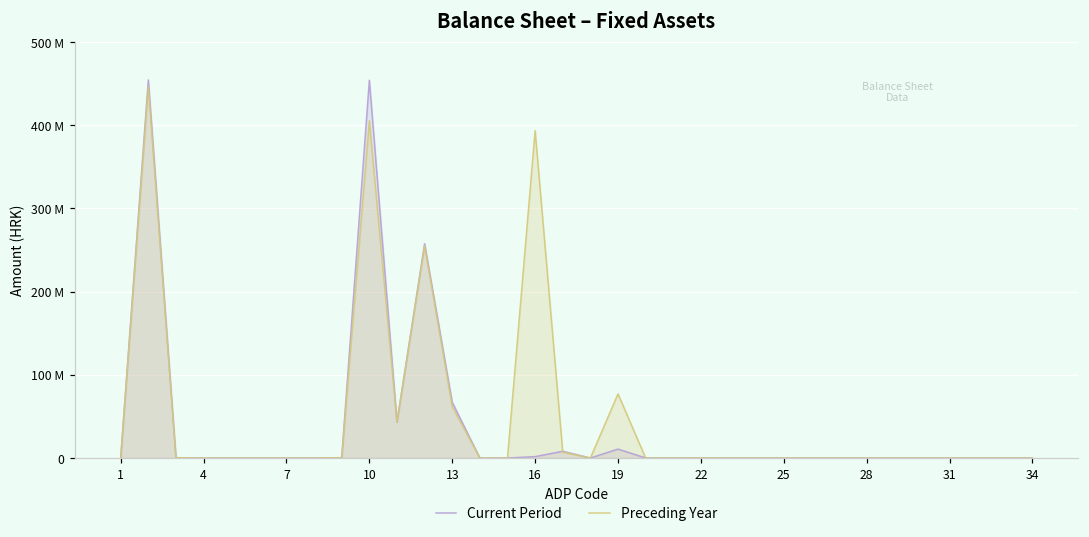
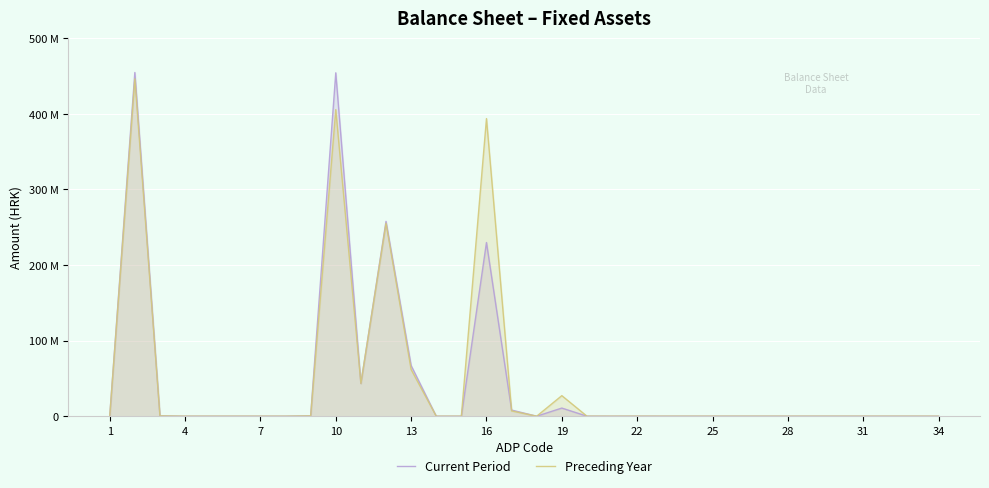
  {
    "Current Period": {
      "10": 450000000,
      "13": 70000000,
-     "16": 0,
+     "16": 230000000,
      "19": 10000000
    },
    "Preceding Year": {
      "10": 410000000,
      "13": 60000000,
      "16": 390000000,
-     "19": 80000000
+     "19": 30000000
    }
  }
